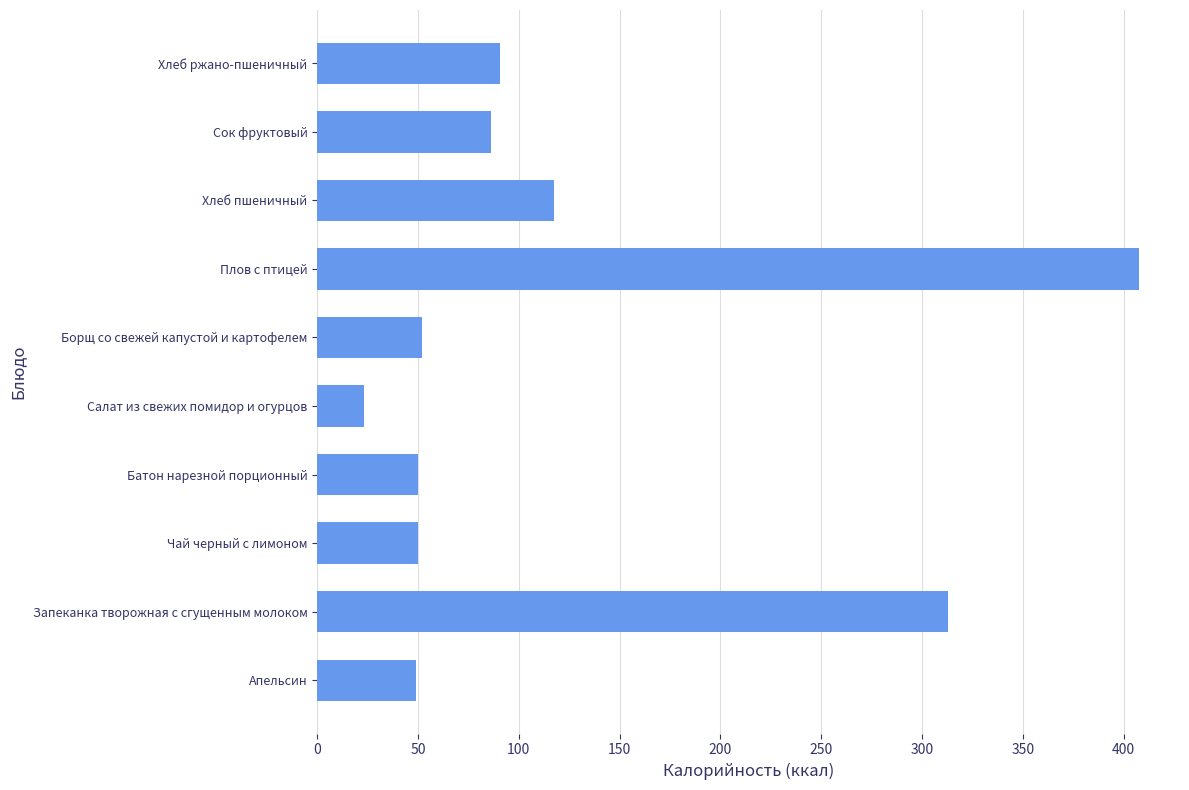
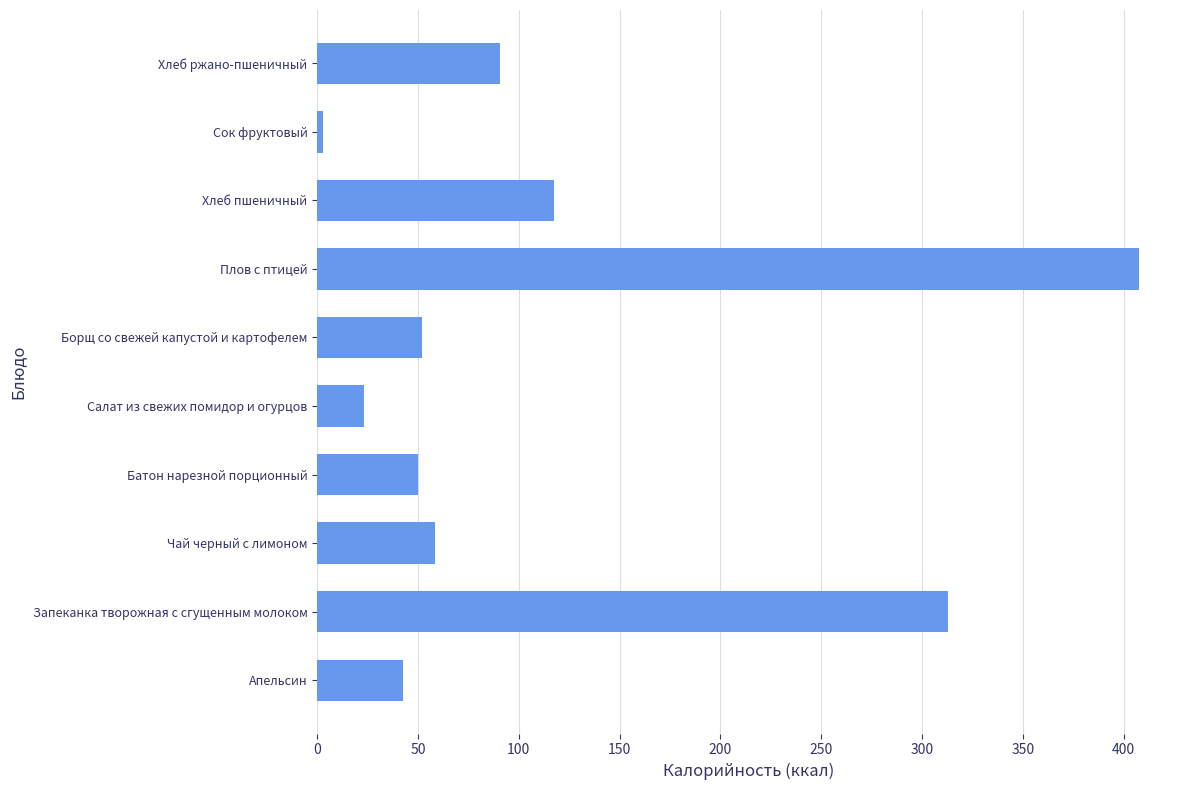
  {
    "Хлеб ржано-пшеничный": 91,
-   "Сок фруктовый": 86,
+   "Сок фруктовый": 3,
    "Хлеб пшеничный": 118,
    "Плов с птицей": 408,
    "Борщ со свежей капустой и картофелем": 52,
    "Салат из свежих помидор и огурцов": 23,
    "Батон нарезной порционный": 50,
-   "Чай черный с лимоном": 50,
+   "Чай черный с лимоном": 59,
    "Запеканка творожная с сгущенным молоком": 313,
-   "Апельсин": 49
+   "Апельсин": 43
  }
